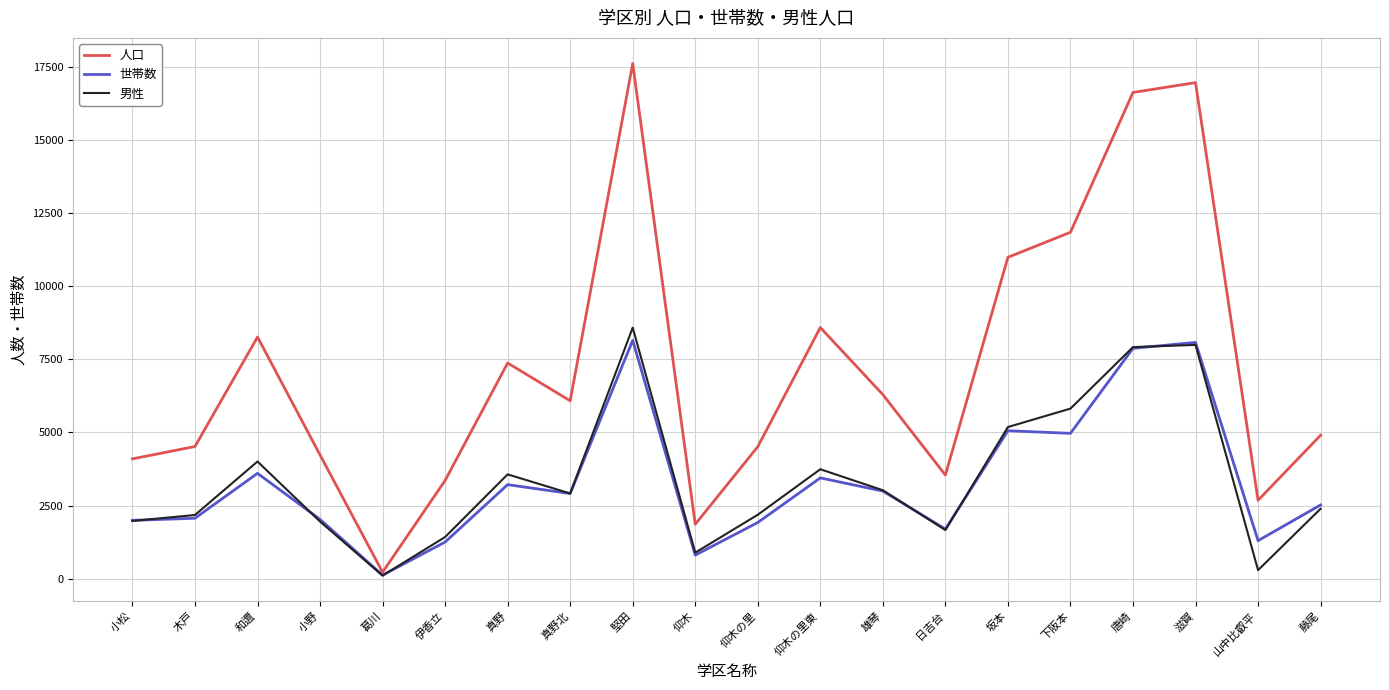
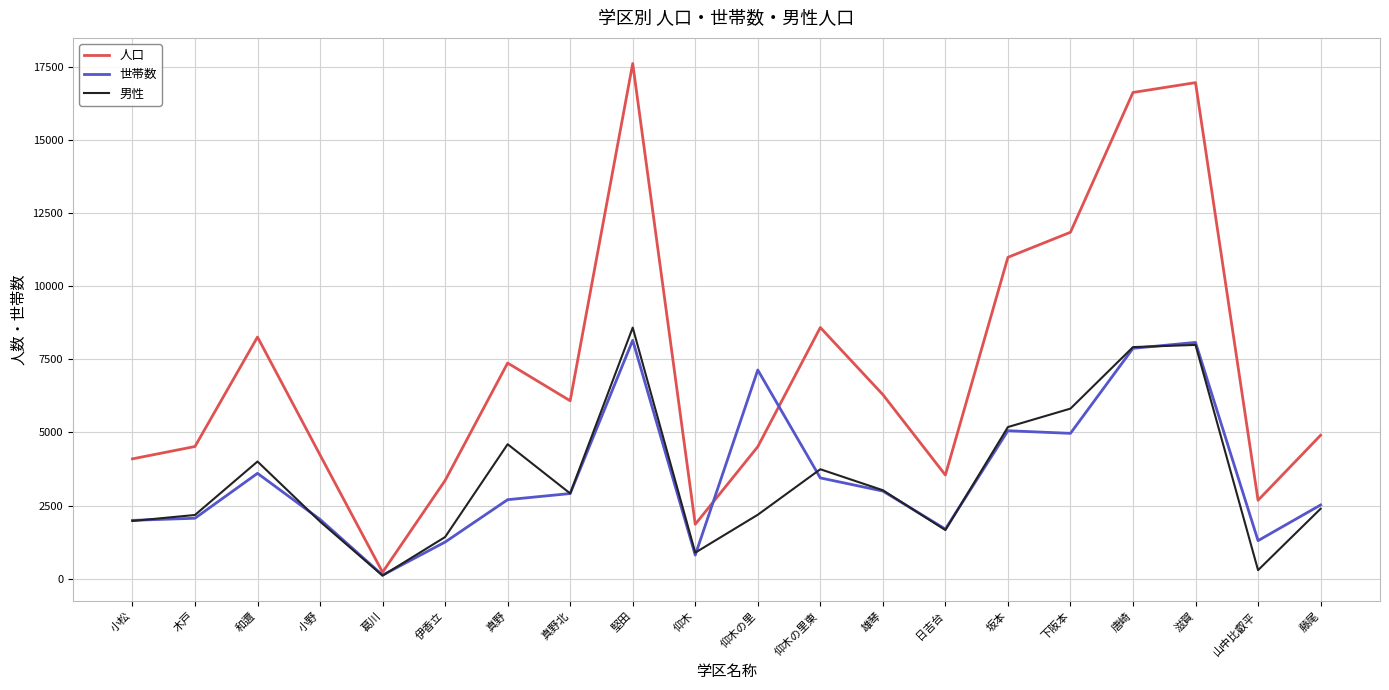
  {
    "人口": {
      "小松": 4100,
      "木戸": 4500,
      "和邇": 8300,
      "小野": 4200,
      "葛川": 200,
      "伊香立": 3400,
      "真野": 7400,
      "真野北": 6100,
      "堅田": 17600,
      "仰木": 1900,
      "仰木の里": 4500,
      "仰木の里東": 8600,
      "雄琴": 6300,
      "日吉台": 3500,
      "坂本": 11000,
      "下阪本": 11800,
      "唐崎": 16600,
      "滋賀": 17000,
      "山中比叡平": 2700,
      "藤尾": 4900
    },
    "世帯数": {
      "木戸": 2100,
      "和邇": 3600,
      "伊香立": 1300,
-     "真野": 3200,
+     "真野": 2700,
      "堅田": 8200,
-     "仰木の里": 1900,
+     "仰木の里": 7100,
      "仰木の里東": 3400,
      "坂本": 5100,
      "下阪本": 5000,
      "山中比叡平": 1300,
      "藤尾": 2500
    },
    "男性": {
      "木戸": 2200,
      "和邇": 4000,
      "伊香立": 1400,
-     "真野": 3600,
+     "真野": 4600,
      "堅田": 8600,
      "仰木の里": 2200,
      "仰木の里東": 3700,
      "坂本": 5200,
      "下阪本": 5800,
      "山中比叡平": 300,
      "藤尾": 2400
    }
  }
